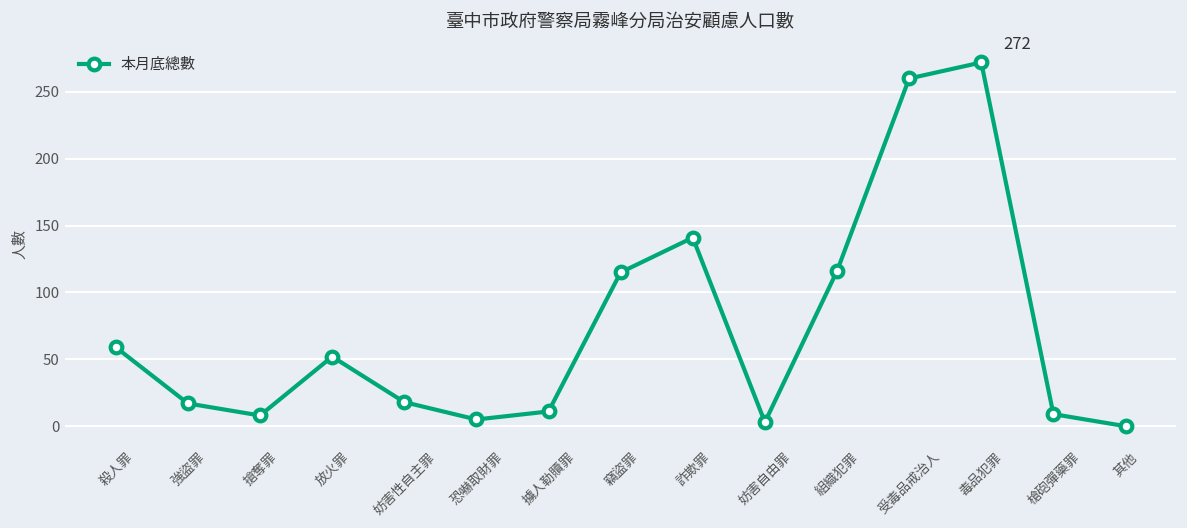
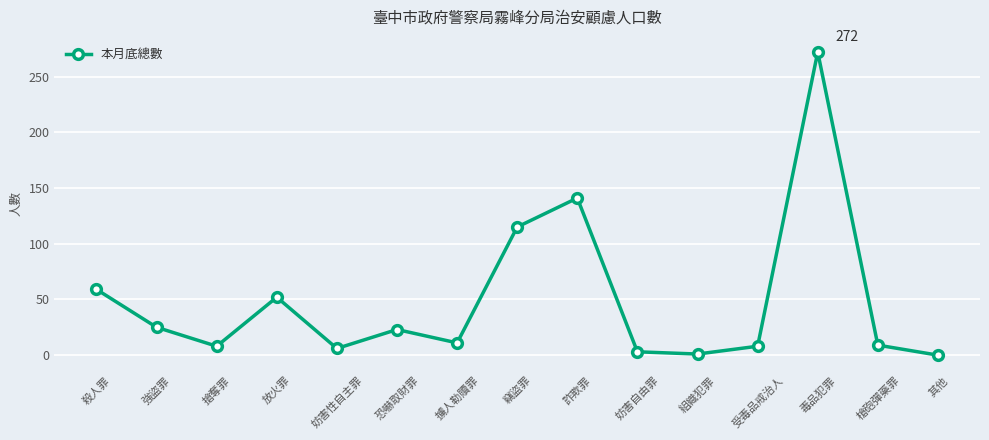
  {
    "殺人罪": 59,
-   "強盜罪": 17,
+   "強盜罪": 25,
    "搶奪罪": 8,
    "放火罪": 52,
-   "妨害性自主罪": 18,
-   "恐嚇取財罪": 5,
+   "妨害性自主罪": 6,
+   "恐嚇取財罪": 23,
    "擄人勒贖罪": 11,
    "竊盜罪": 115,
    "詐欺罪": 141,
    "妨害自由罪": 3,
-   "組織犯罪": 116,
-   "受毒品戒治人": 260,
+   "組織犯罪": 1,
+   "受毒品戒治人": 8,
    "槍砲彈藥罪": 9,
    "其他": 0
  }
